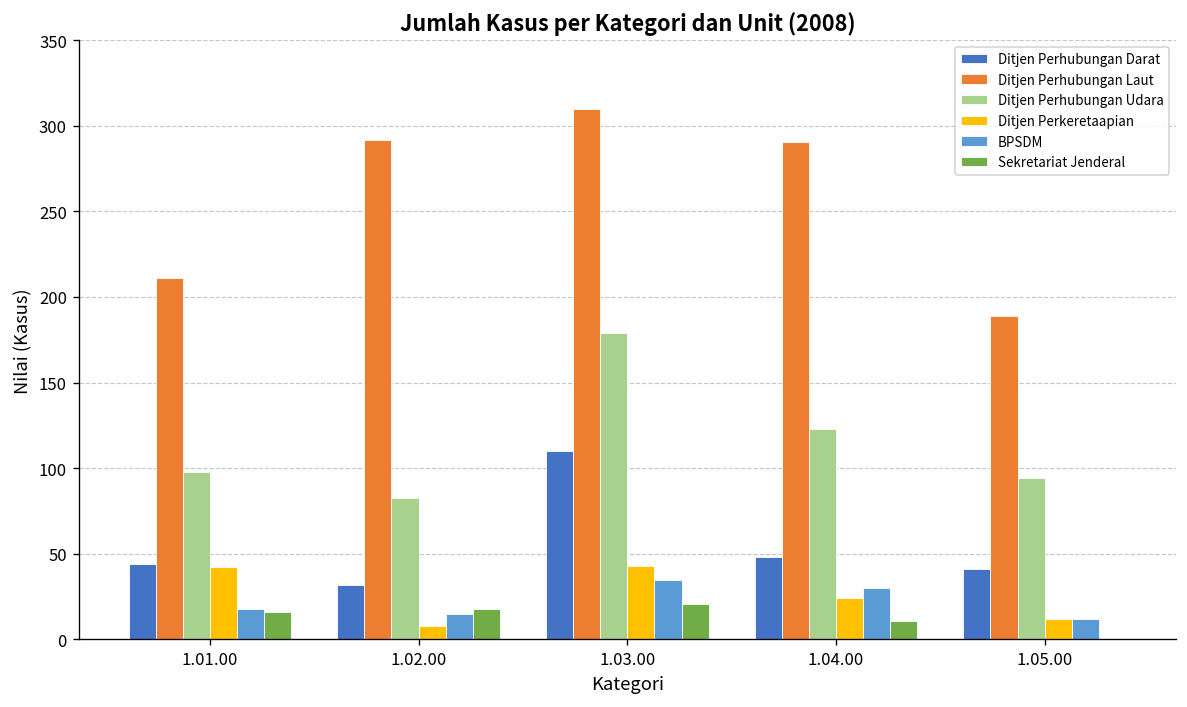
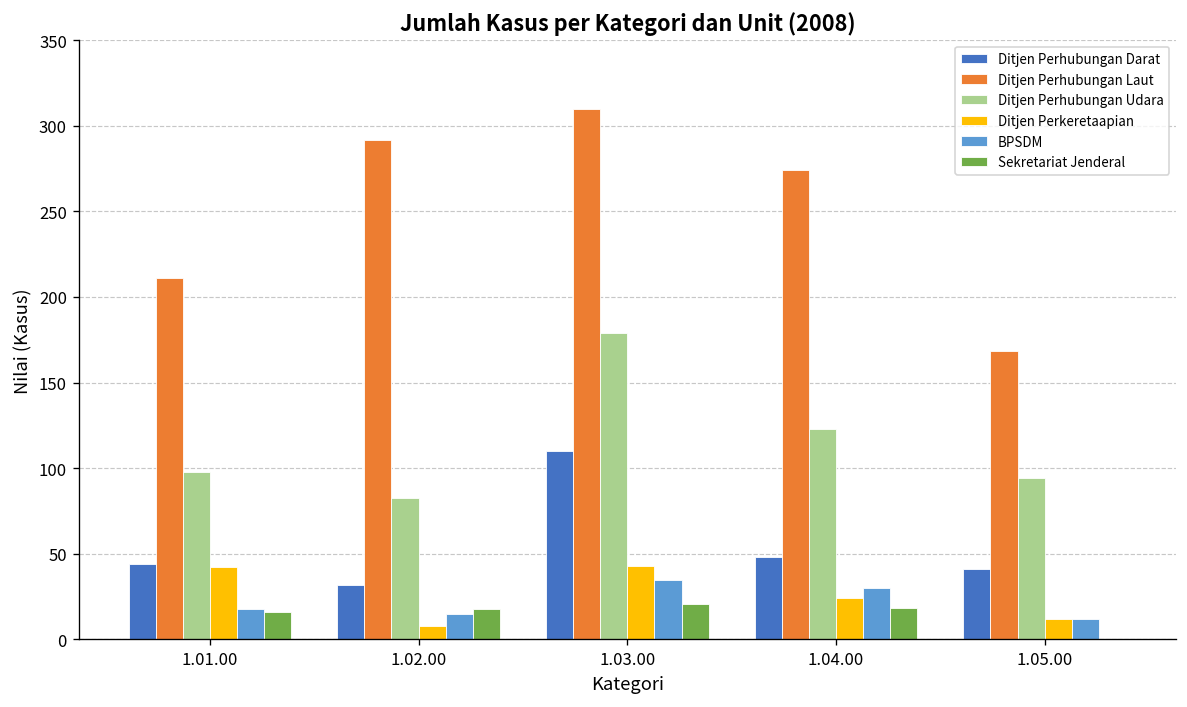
  {
    "Ditjen Perhubungan Laut": {
      "1.01.00": 211,
      "1.02.00": 292,
      "1.03.00": 310,
-     "1.04.00": 291,
-     "1.05.00": 189
+     "1.04.00": 274,
+     "1.05.00": 168
    },
    "Ditjen Perhubungan Udara": {
      "1.01.00": 98,
      "1.02.00": 83,
      "1.03.00": 179,
      "1.04.00": 123,
      "1.05.00": 95
    },
    "Ditjen Perkeretaapian": {
      "1.01.00": 42,
      "1.02.00": 8,
      "1.03.00": 43,
      "1.04.00": 24,
      "1.05.00": 12
    },
    "Sekretariat Jenderal": {
      "1.01.00": 16,
      "1.02.00": 18,
      "1.03.00": 21,
-     "1.04.00": 11,
+     "1.04.00": 19,
      "1.05.00": 0
    }
  }
